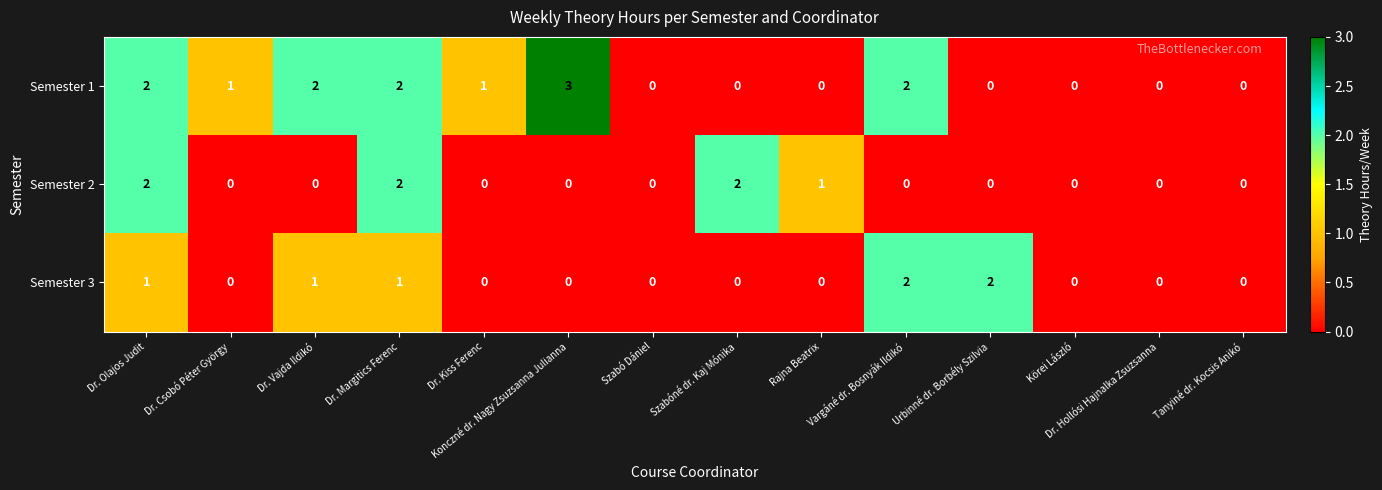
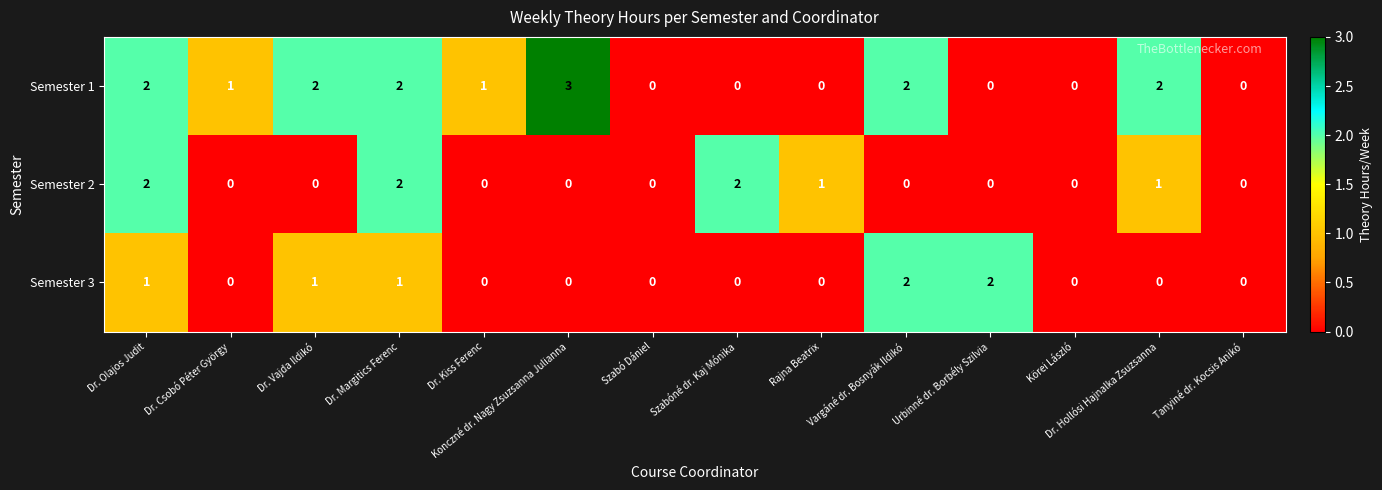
  {
    "Semester 1": {
      "Dr. Olajos Judit": 2,
      "Dr. Csobó Péter György": 1,
      "Dr. Vajda Ildikó": 2,
      "Dr. Margitics Ferenc": 2,
      "Dr. Kiss Ferenc": 1,
      "Konczné dr. Nagy Zsuzsanna Julianna": 3,
      "Szabó Dániel": 0,
      "Szabóné dr. Kaj Mónika": 0,
      "Rajna Beatrix": 0,
      "Vargáné dr. Bosnyák Ildikó": 2,
      "Urbinné dr. Borbély Szilvia": 0,
      "Körei László": 0,
-     "Dr. Hollósi Hajnalka Zsuzsanna": 0,
+     "Dr. Hollósi Hajnalka Zsuzsanna": 2,
      "Tanyiné dr. Kocsis Anikó": 0
    },
    "Semester 2": {
      "Dr. Olajos Judit": 2,
      "Dr. Csobó Péter György": 0,
      "Dr. Vajda Ildikó": 0,
      "Dr. Margitics Ferenc": 2,
      "Dr. Kiss Ferenc": 0,
      "Konczné dr. Nagy Zsuzsanna Julianna": 0,
      "Szabó Dániel": 0,
      "Szabóné dr. Kaj Mónika": 2,
      "Rajna Beatrix": 1,
      "Vargáné dr. Bosnyák Ildikó": 0,
      "Urbinné dr. Borbély Szilvia": 0,
      "Körei László": 0,
-     "Dr. Hollósi Hajnalka Zsuzsanna": 0,
+     "Dr. Hollósi Hajnalka Zsuzsanna": 1,
      "Tanyiné dr. Kocsis Anikó": 0
    },
    "Semester 3": {
      "Dr. Olajos Judit": 1,
      "Dr. Csobó Péter György": 0,
      "Dr. Vajda Ildikó": 1,
      "Dr. Margitics Ferenc": 1,
      "Dr. Kiss Ferenc": 0,
      "Konczné dr. Nagy Zsuzsanna Julianna": 0,
      "Szabó Dániel": 0,
      "Szabóné dr. Kaj Mónika": 0,
      "Rajna Beatrix": 0,
      "Vargáné dr. Bosnyák Ildikó": 2,
      "Urbinné dr. Borbély Szilvia": 2,
      "Körei László": 0,
      "Dr. Hollósi Hajnalka Zsuzsanna": 0,
      "Tanyiné dr. Kocsis Anikó": 0
    }
  }
